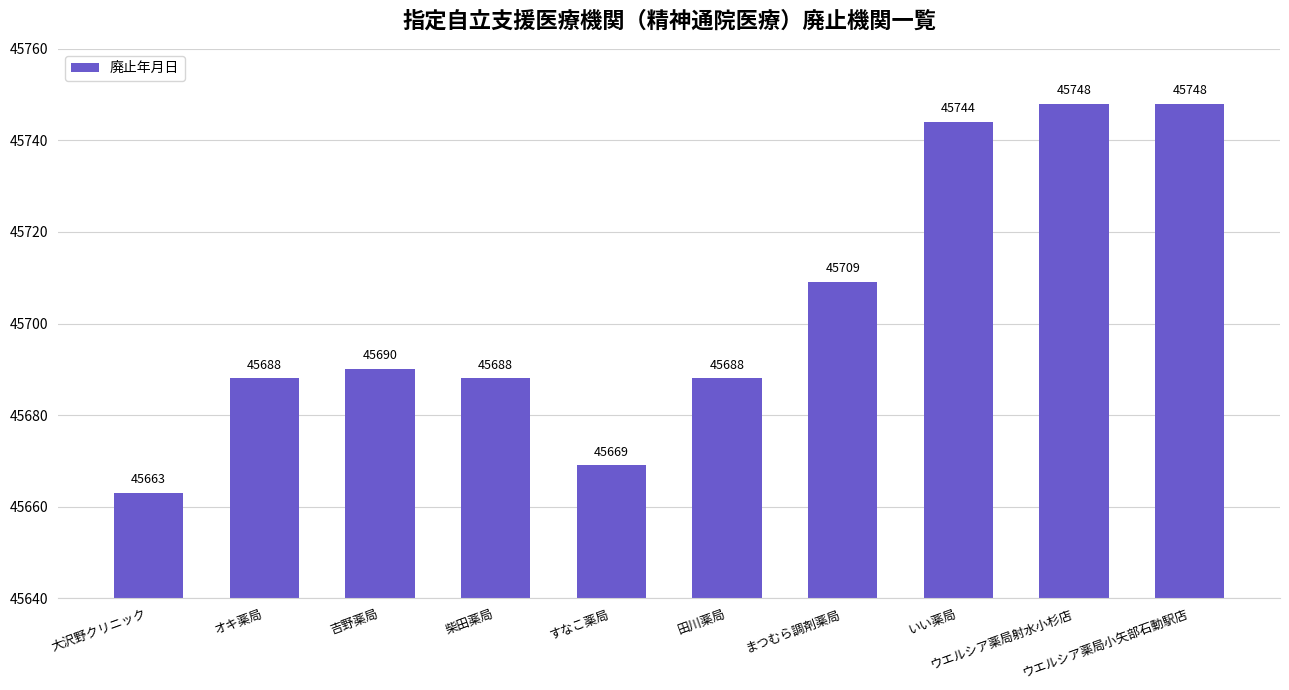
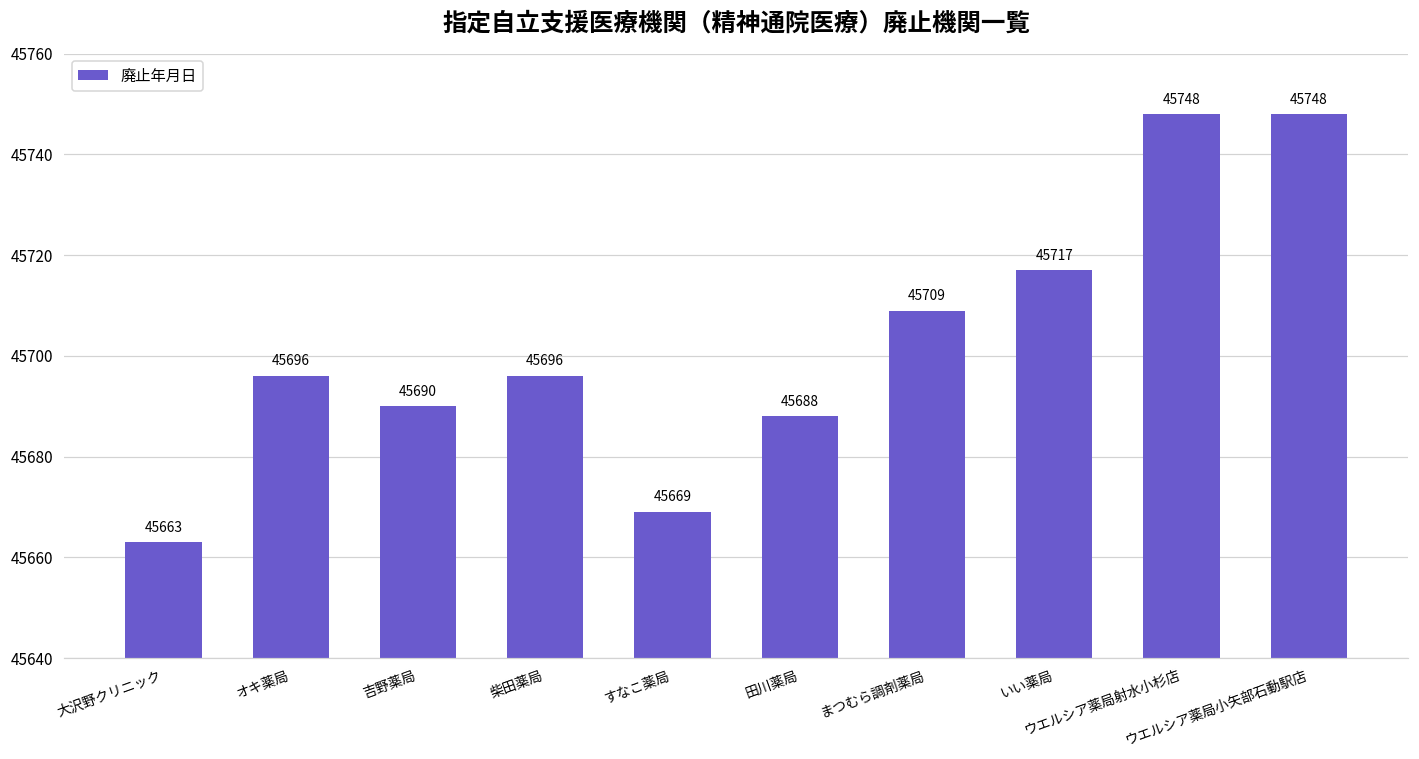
  {
    "大沢野クリニック": 45663,
-   "オキ薬局": 45688,
+   "オキ薬局": 45696,
    "吉野薬局": 45690,
-   "柴田薬局": 45688,
+   "柴田薬局": 45696,
    "すなこ薬局": 45669,
    "田川薬局": 45688,
    "まつむら調剤薬局": 45709,
-   "いい薬局": 45744,
+   "いい薬局": 45717,
    "ウエルシア薬局射水小杉店": 45748,
    "ウエルシア薬局小矢部石動駅店": 45748
  }
